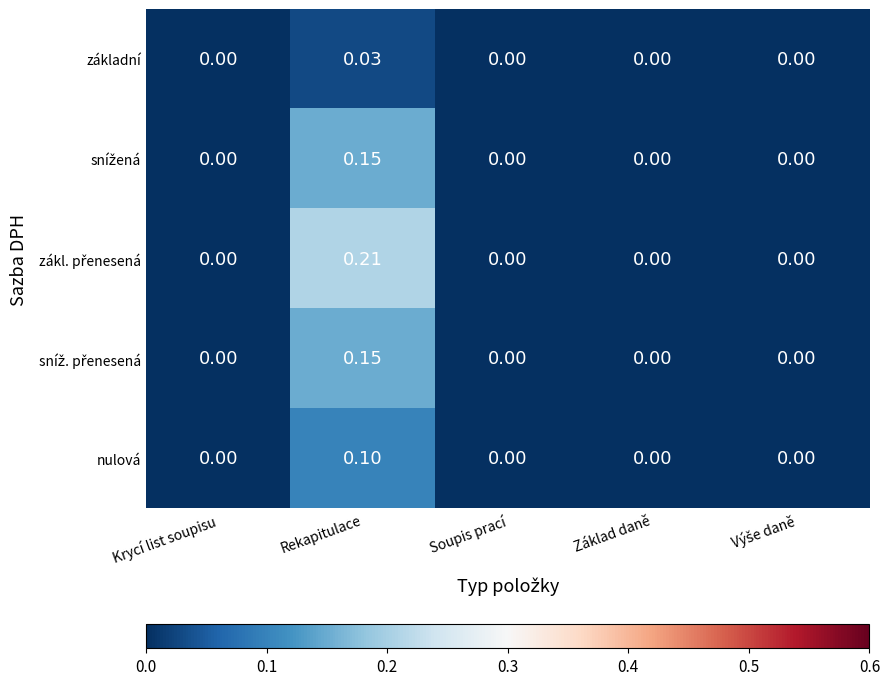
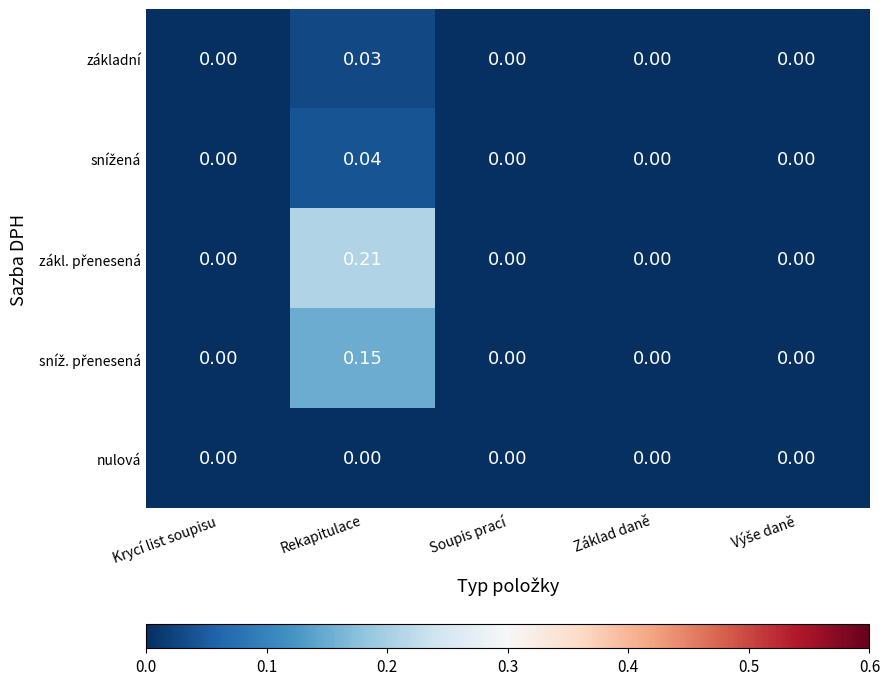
  {
    "základní": {
      "Krycí list soupisu": 0.00,
      "Rekapitulace": 0.03,
      "Soupis prací": 0.00,
      "Základ daně": 0.00,
      "Výše daně": 0.00
    },
    "snížená": {
      "Krycí list soupisu": 0.00,
-     "Rekapitulace": 0.15,
+     "Rekapitulace": 0.04,
      "Soupis prací": 0.00,
      "Základ daně": 0.00,
      "Výše daně": 0.00
    },
    "zákl. přenesená": {
      "Krycí list soupisu": 0.00,
      "Rekapitulace": 0.21,
      "Soupis prací": 0.00,
      "Základ daně": 0.00,
      "Výše daně": 0.00
    },
    "sníž. přenesená": {
      "Krycí list soupisu": 0.00,
      "Rekapitulace": 0.15,
      "Soupis prací": 0.00,
      "Základ daně": 0.00,
      "Výše daně": 0.00
    },
    "nulová": {
      "Krycí list soupisu": 0.00,
-     "Rekapitulace": 0.10,
+     "Rekapitulace": 0.00,
      "Soupis prací": 0.00,
      "Základ daně": 0.00,
      "Výše daně": 0.00
    }
  }
